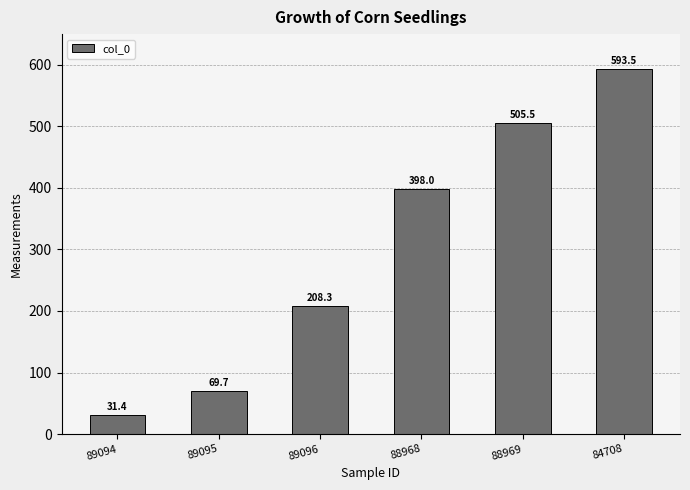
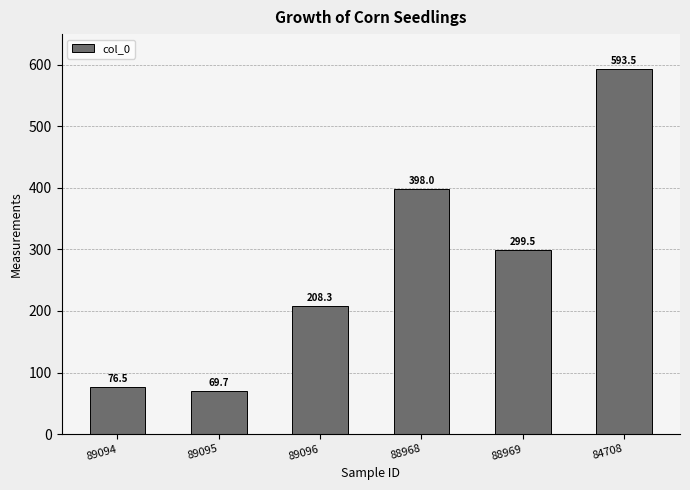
  {
-   "89094": 31.4,
+   "89094": 76.5,
    "89095": 69.7,
    "89096": 208.3,
    "88968": 398.0,
-   "88969": 505.5,
+   "88969": 299.5,
    "84708": 593.5
  }
